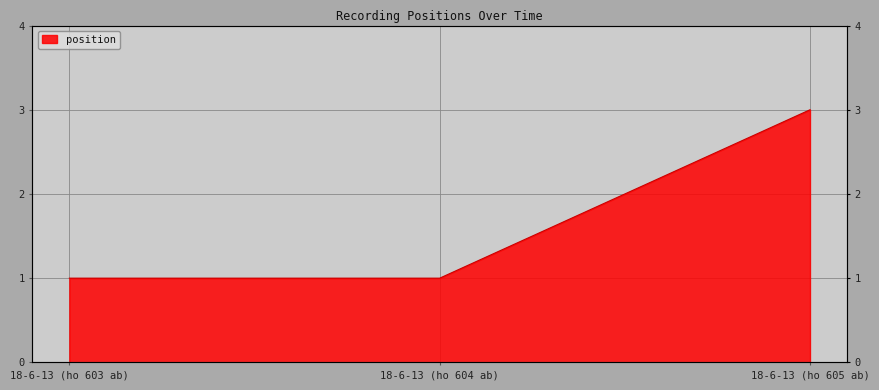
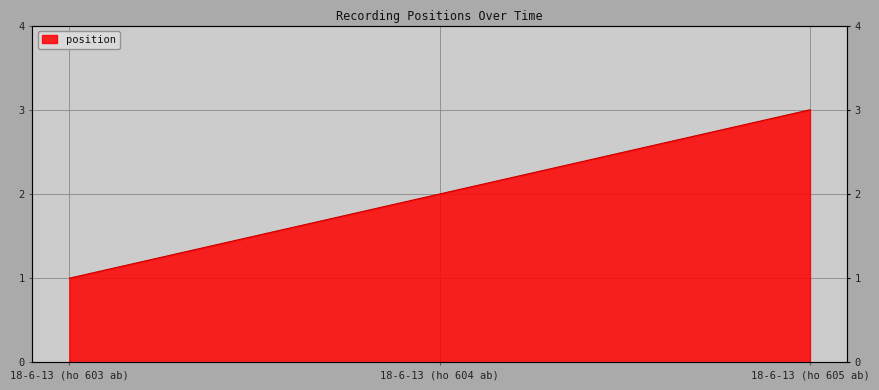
  {
    "18-6-13 (ho 603 ab)": 1,
-   "18-6-13 (ho 604 ab)": 1,
+   "18-6-13 (ho 604 ab)": 2,
    "18-6-13 (ho 605 ab)": 3
  }
